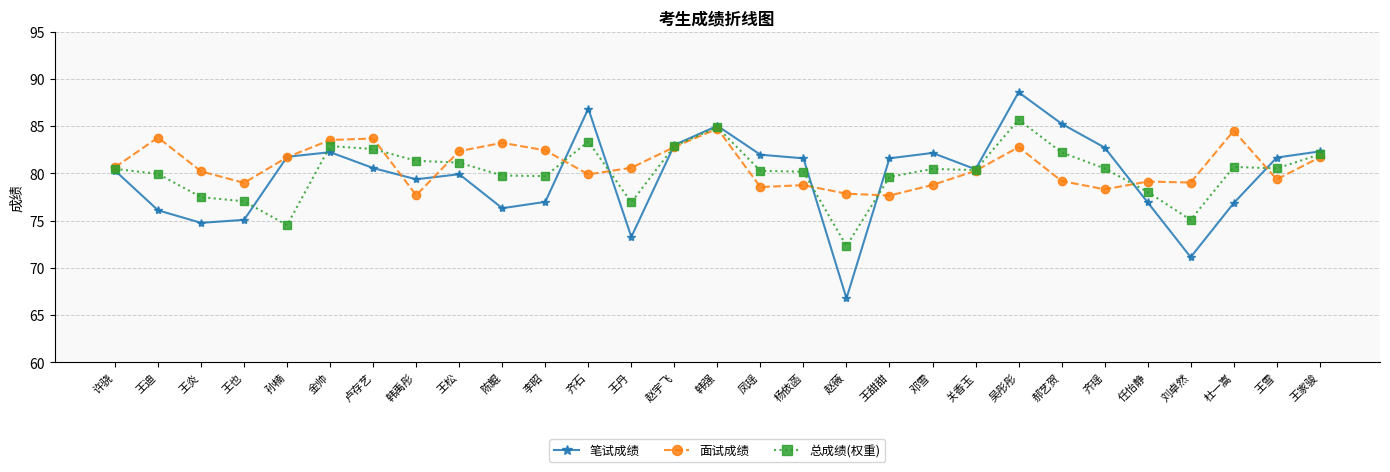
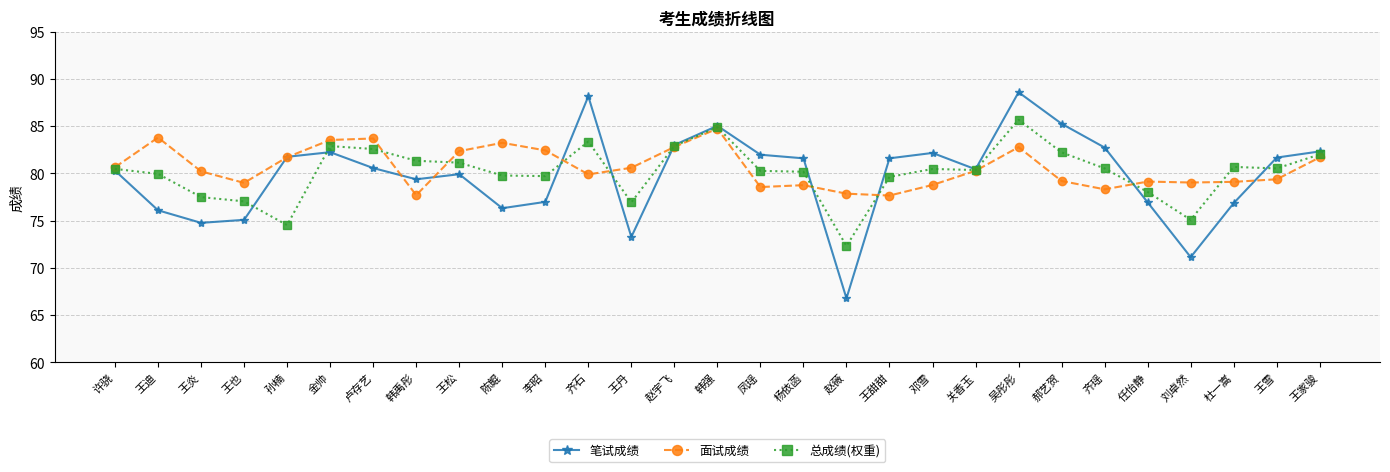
  {
    "笔试成绩": {
      "王迪": 76,
      "王炎": 75,
      "王也": 75,
      "金帅": 82,
      "卢存艺": 81,
      "韩禹彤": 79,
      "王松": 80,
      "陈鲲": 76,
      "李昭": 77,
-     "齐石": 87,
+     "齐石": 88,
      "王丹": 73,
      "凤瑶": 82,
      "杨依菡": 82,
      "赵薇": 67,
      "王甜甜": 82,
      "邓雪": 82,
      "吴彤彤": 89,
      "郝艺贺": 85,
      "齐瑶": 83,
      "任怡静": 77,
      "刘卓然": 71,
      "杜一嵩": 77,
      "王雪": 82,
      "王家骏": 82
    },
    "面试成绩": {
      "王迪": 84,
      "王炎": 80,
      "王也": 79,
      "金帅": 84,
      "卢存艺": 84,
      "韩禹彤": 78,
      "王松": 82,
      "陈鲲": 83,
      "李昭": 82,
      "齐石": 80,
      "王丹": 81,
      "凤瑶": 79,
      "杨依菡": 79,
      "赵薇": 78,
      "王甜甜": 78,
      "邓雪": 79,
      "吴彤彤": 83,
      "郝艺贺": 79,
      "齐瑶": 78,
      "任怡静": 79,
      "刘卓然": 79,
-     "杜一嵩": 85,
+     "杜一嵩": 79,
      "王雪": 79,
      "王家骏": 82
    },
    "总成绩(权重)": {
      "王迪": 80,
      "王炎": 77,
      "王也": 77,
      "孙楠": 75,
      "金帅": 83,
      "卢存艺": 83,
      "韩禹彤": 81,
      "王松": 81,
      "陈鲲": 80,
      "李昭": 80,
      "齐石": 83,
      "王丹": 77,
      "凤瑶": 80,
      "杨依菡": 80,
      "赵薇": 72,
      "王甜甜": 80,
      "邓雪": 80,
      "吴彤彤": 86,
      "郝艺贺": 82,
      "齐瑶": 81,
      "任怡静": 78,
      "刘卓然": 75,
      "杜一嵩": 81,
      "王雪": 81,
      "王家骏": 82
    }
  }
